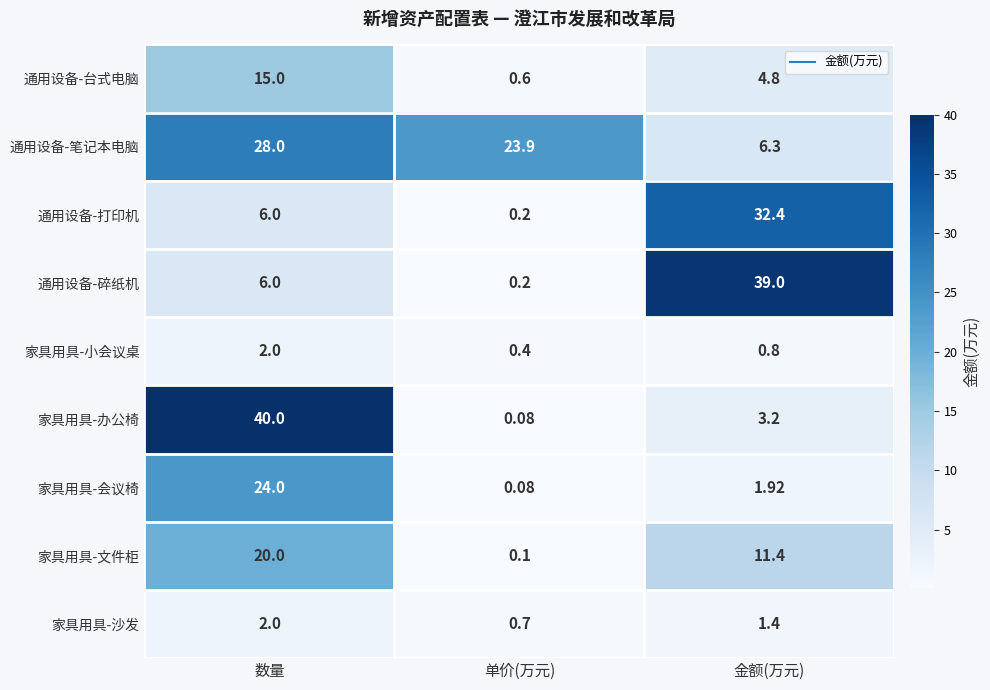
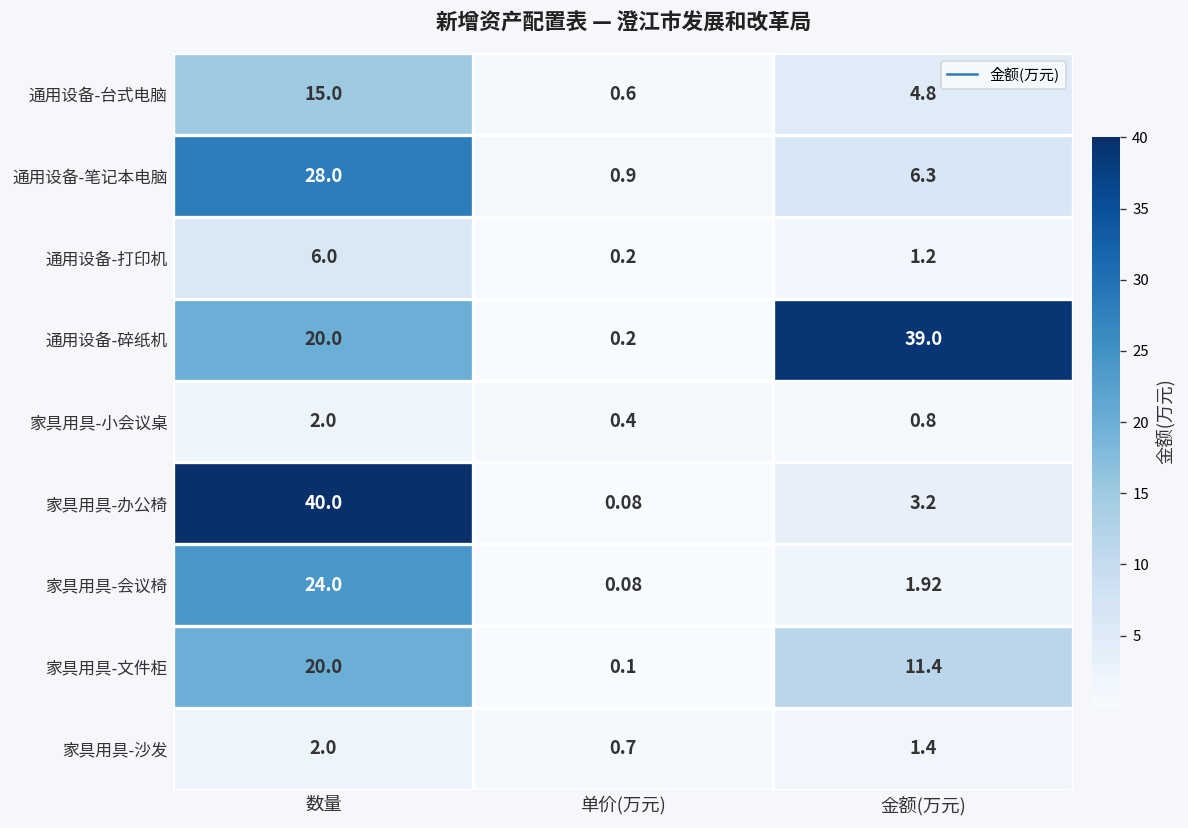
  {
    "通用设备-台式电脑": {
      "数量": 15.0,
      "单价(万元)": 0.6,
      "金额(万元)": 4.8
    },
    "通用设备-笔记本电脑": {
      "数量": 28.0,
-     "单价(万元)": 23.9,
+     "单价(万元)": 0.9,
      "金额(万元)": 6.3
    },
    "通用设备-打印机": {
      "数量": 6.0,
      "单价(万元)": 0.2,
-     "金额(万元)": 32.4
+     "金额(万元)": 1.2
    },
    "通用设备-碎纸机": {
-     "数量": 6.0,
+     "数量": 20.0,
      "单价(万元)": 0.2,
      "金额(万元)": 39.0
    },
    "家具用具-小会议桌": {
      "数量": 2.0,
      "单价(万元)": 0.4,
      "金额(万元)": 0.8
    },
    "家具用具-办公椅": {
      "数量": 40.0,
      "单价(万元)": 0.08,
      "金额(万元)": 3.2
    },
    "家具用具-会议椅": {
      "数量": 24.0,
      "单价(万元)": 0.08,
      "金额(万元)": 1.92
    },
    "家具用具-文件柜": {
      "数量": 20.0,
      "单价(万元)": 0.1,
      "金额(万元)": 11.4
    },
    "家具用具-沙发": {
      "数量": 2.0,
      "单价(万元)": 0.7,
      "金额(万元)": 1.4
    }
  }
